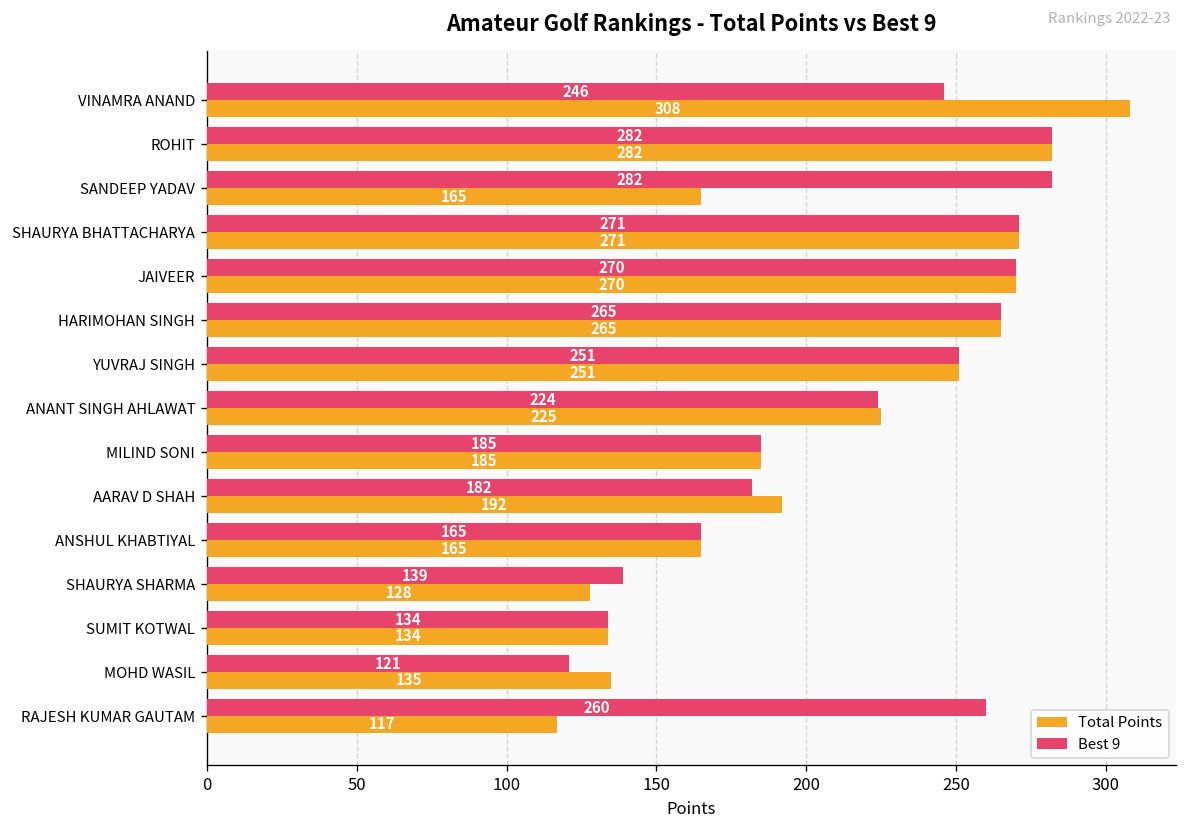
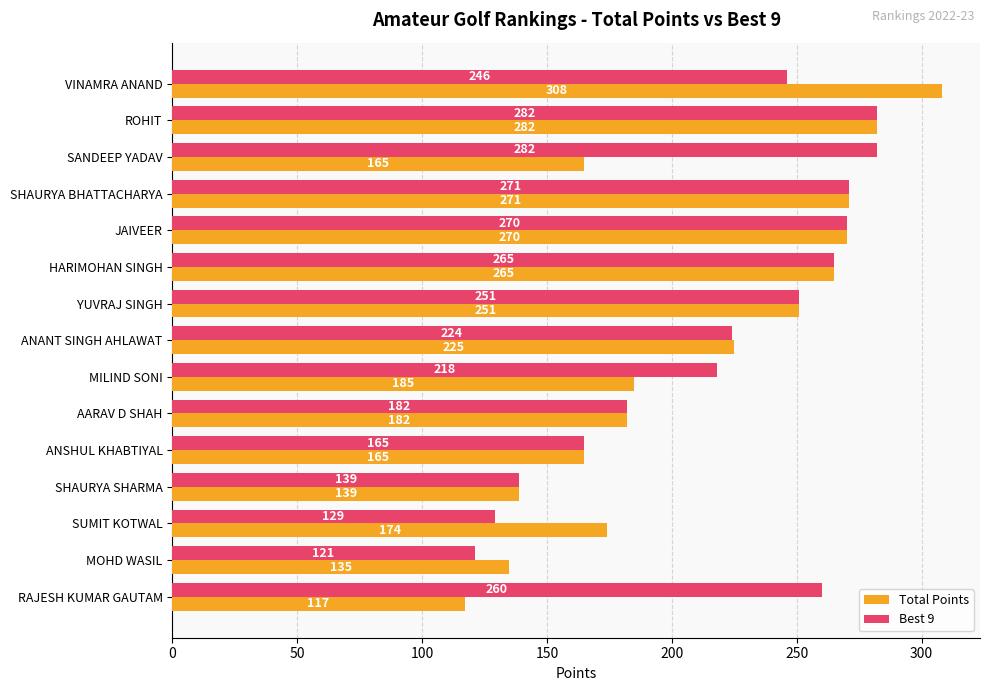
  {
    "Total Points": {
      "VINAMRA ANAND": 308,
      "ROHIT": 282,
      "SANDEEP YADAV": 165,
      "SHAURYA BHATTACHARYA": 271,
      "JAIVEER": 270,
      "HARIMOHAN SINGH": 265,
      "YUVRAJ SINGH": 251,
      "ANANT SINGH AHLAWAT": 225,
      "MILIND SONI": 185,
-     "AARAV D SHAH": 192,
+     "AARAV D SHAH": 182,
      "ANSHUL KHABTIYAL": 165,
-     "SHAURYA SHARMA": 128,
-     "SUMIT KOTWAL": 134,
+     "SHAURYA SHARMA": 139,
+     "SUMIT KOTWAL": 174,
      "MOHD WASIL": 135,
      "RAJESH KUMAR GAUTAM": 117
    },
    "Best 9": {
      "VINAMRA ANAND": 246,
      "ROHIT": 282,
      "SANDEEP YADAV": 282,
      "SHAURYA BHATTACHARYA": 271,
      "JAIVEER": 270,
      "HARIMOHAN SINGH": 265,
      "YUVRAJ SINGH": 251,
      "ANANT SINGH AHLAWAT": 224,
-     "MILIND SONI": 185,
+     "MILIND SONI": 218,
      "AARAV D SHAH": 182,
      "ANSHUL KHABTIYAL": 165,
      "SHAURYA SHARMA": 139,
-     "SUMIT KOTWAL": 134,
+     "SUMIT KOTWAL": 129,
      "MOHD WASIL": 121,
      "RAJESH KUMAR GAUTAM": 260
    }
  }
